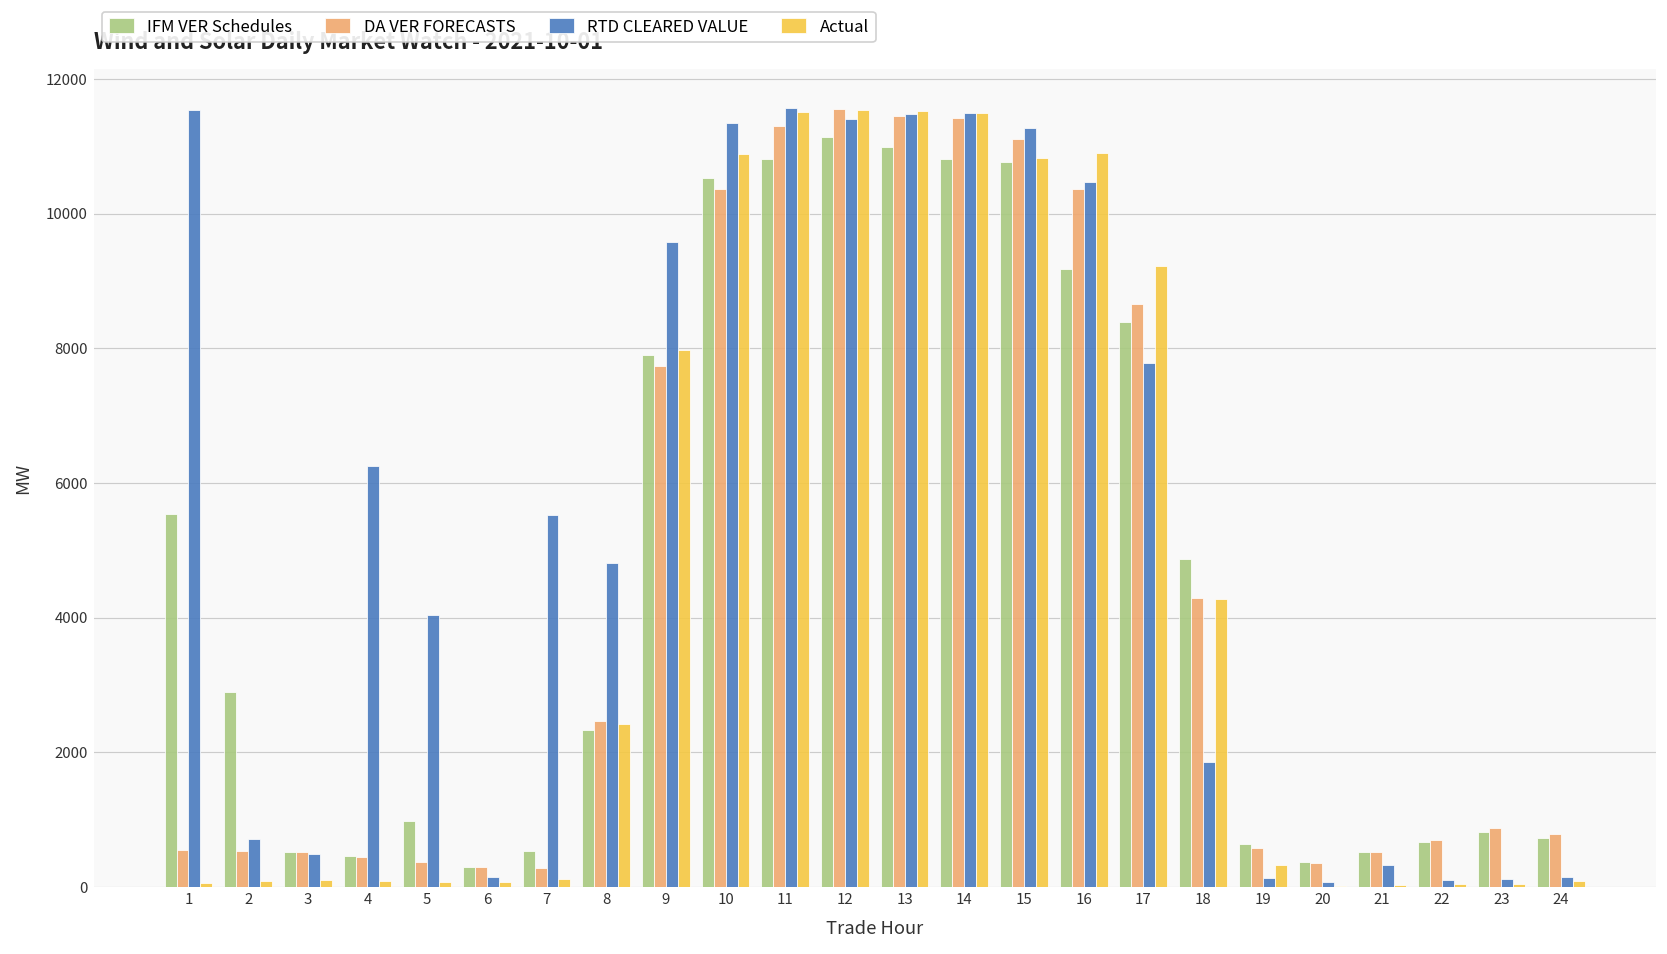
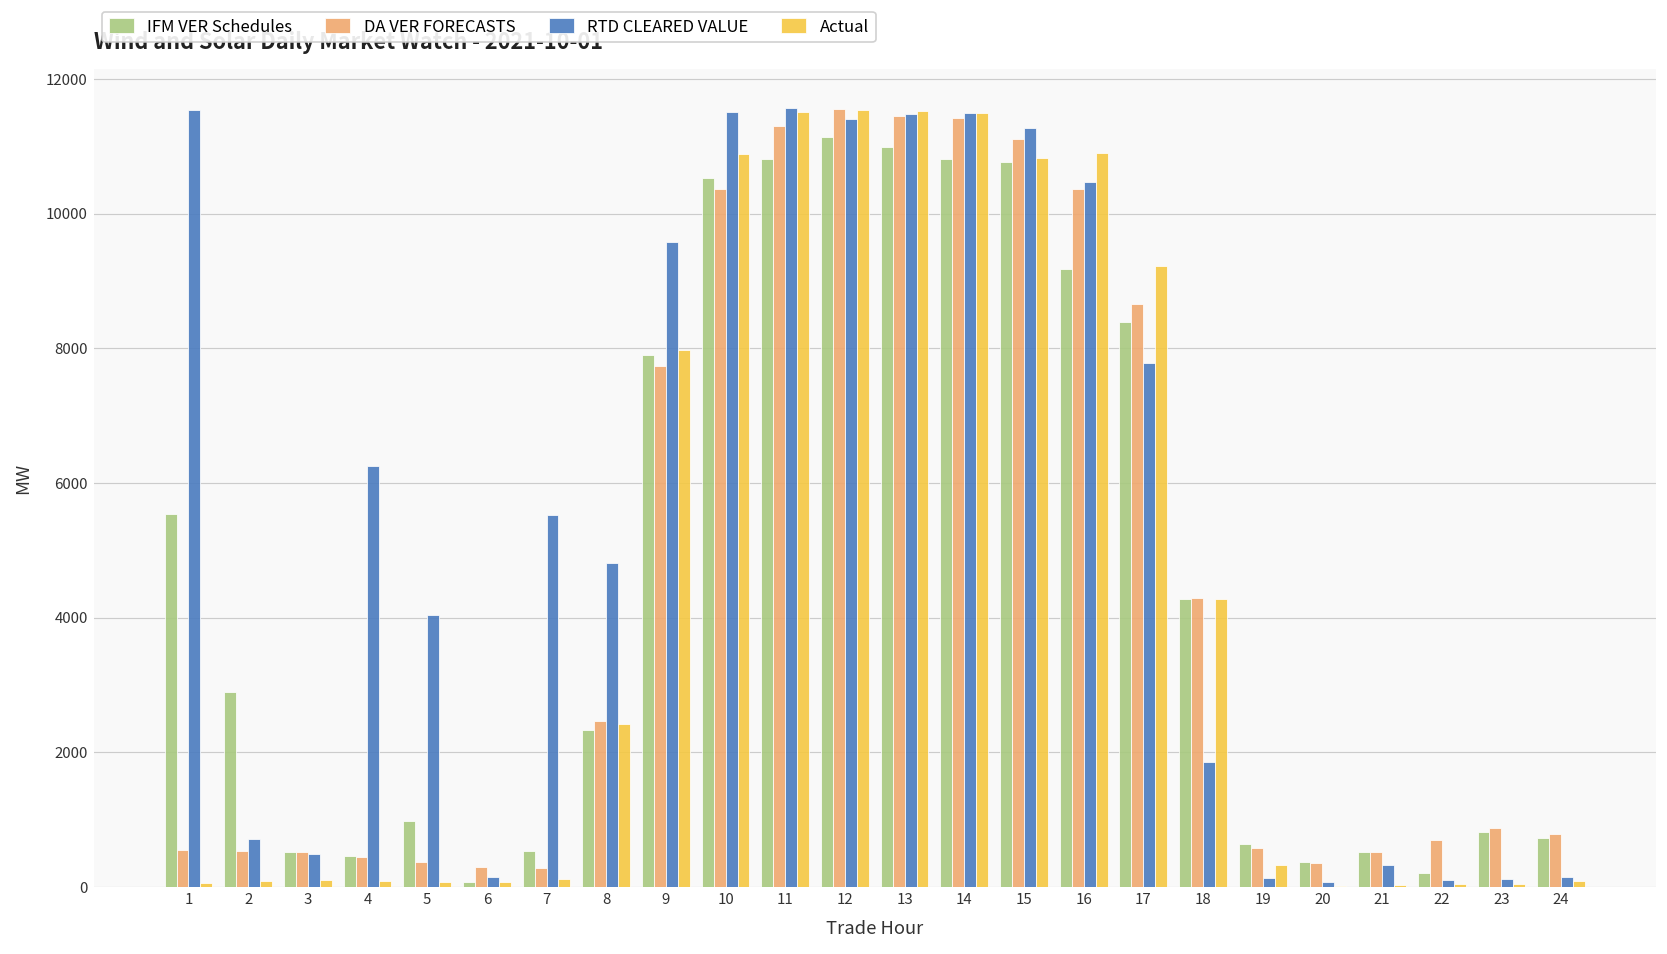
  {
    "IFM VER Schedules": {
      "1": 5500,
      "2": 2900,
      "3": 500,
      "4": 500,
      "5": 1000,
-     "6": 300,
+     "6": 100,
      "7": 500,
      "8": 2300,
      "9": 7900,
      "10": 10500,
      "11": 10800,
      "12": 11100,
      "13": 11000,
      "14": 10800,
      "15": 10800,
      "16": 9200,
      "17": 8400,
-     "18": 4900,
+     "18": 4300,
      "19": 600,
      "20": 400,
      "21": 500,
-     "22": 700,
+     "22": 200,
      "23": 800,
      "24": 700
    },
    "RTD CLEARED VALUE": {
      "1": 11500,
      "2": 700,
      "3": 500,
      "4": 6300,
      "5": 4000,
      "6": 100,
      "7": 5500,
      "8": 4800,
      "9": 9600,
-     "10": 11300,
+     "10": 11500,
      "11": 11600,
      "12": 11400,
      "13": 11500,
      "14": 11500,
      "15": 11300,
      "16": 10500,
      "17": 7800,
      "18": 1800,
      "19": 100,
      "20": 100,
      "21": 300,
      "22": 100,
      "23": 100,
      "24": 100
    }
  }
